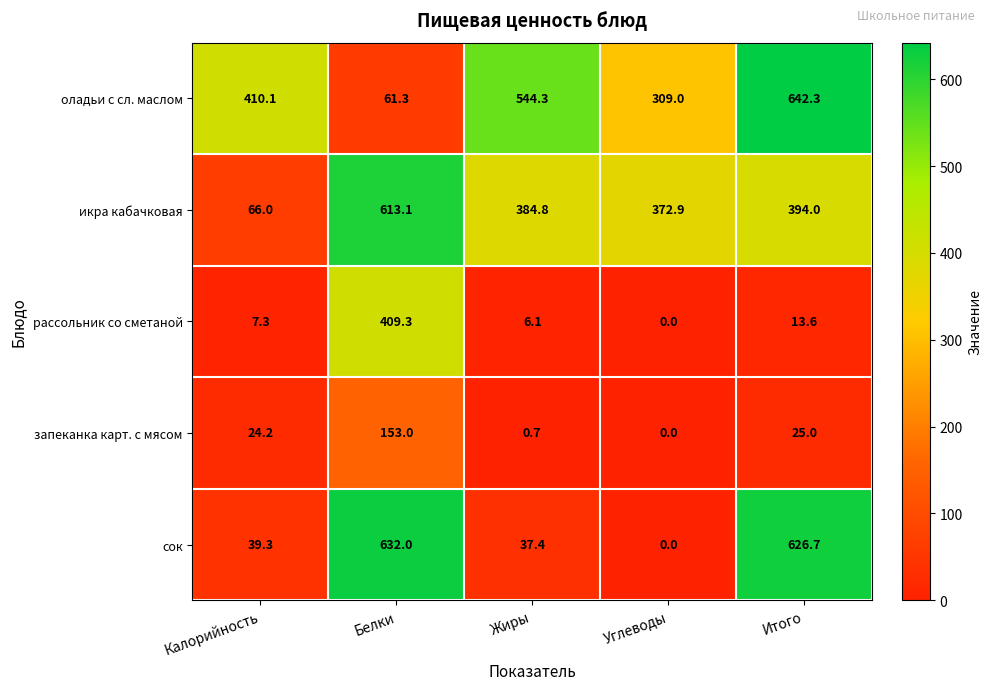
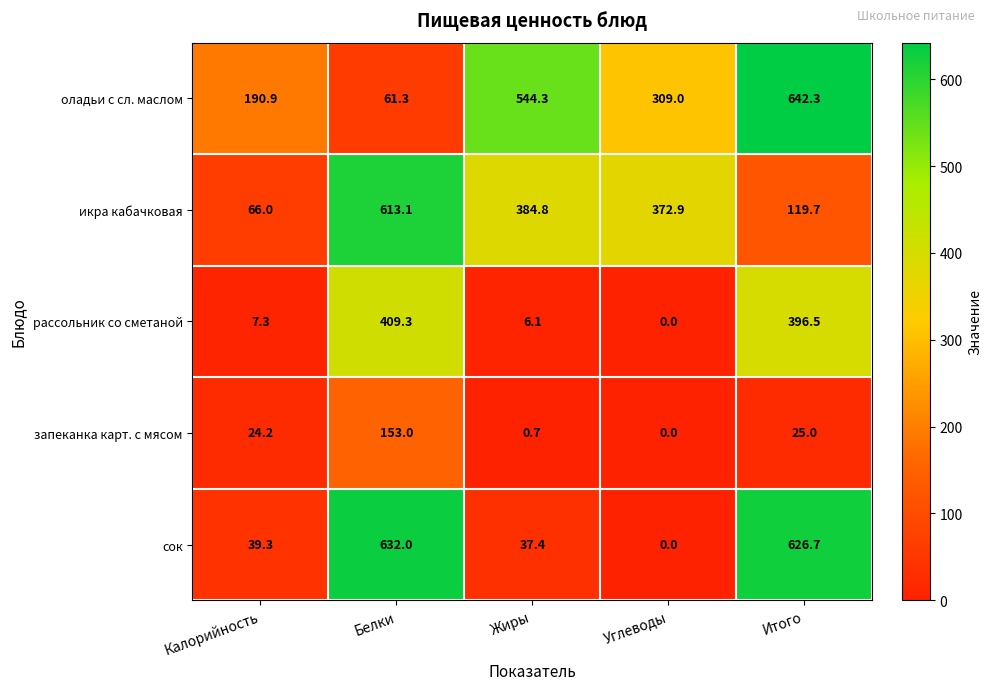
  {
    "оладьи с сл. маслом": {
-     "Калорийность": 410.1,
+     "Калорийность": 190.9,
      "Белки": 61.3,
      "Жиры": 544.3,
      "Углеводы": 309.0,
      "Итого": 642.3
    },
    "икра кабачковая": {
      "Калорийность": 66.0,
      "Белки": 613.1,
      "Жиры": 384.8,
      "Углеводы": 372.9,
-     "Итого": 394.0
+     "Итого": 119.7
    },
    "рассольник со сметаной": {
      "Калорийность": 7.3,
      "Белки": 409.3,
      "Жиры": 6.1,
      "Углеводы": 0.0,
-     "Итого": 13.6
+     "Итого": 396.5
    },
    "запеканка карт. с мясом": {
      "Калорийность": 24.2,
      "Белки": 153.0,
      "Жиры": 0.7,
      "Углеводы": 0.0,
      "Итого": 25.0
    },
    "сок": {
      "Калорийность": 39.3,
      "Белки": 632.0,
      "Жиры": 37.4,
      "Углеводы": 0.0,
      "Итого": 626.7
    }
  }
